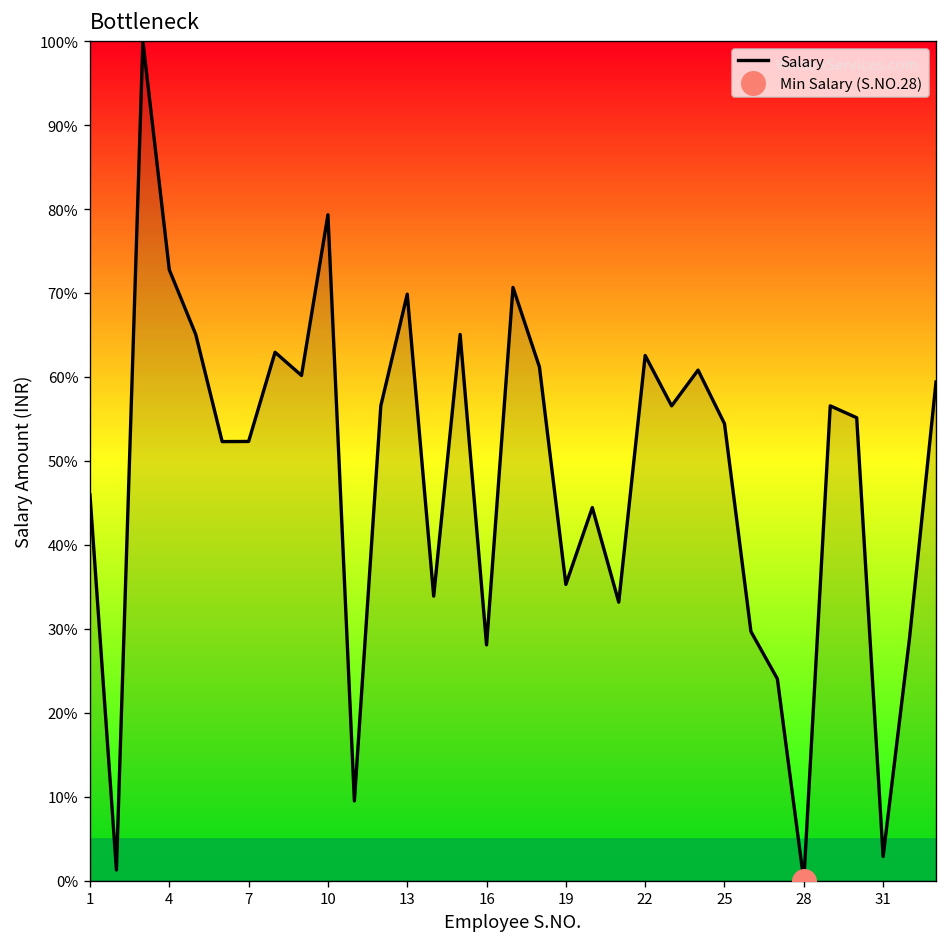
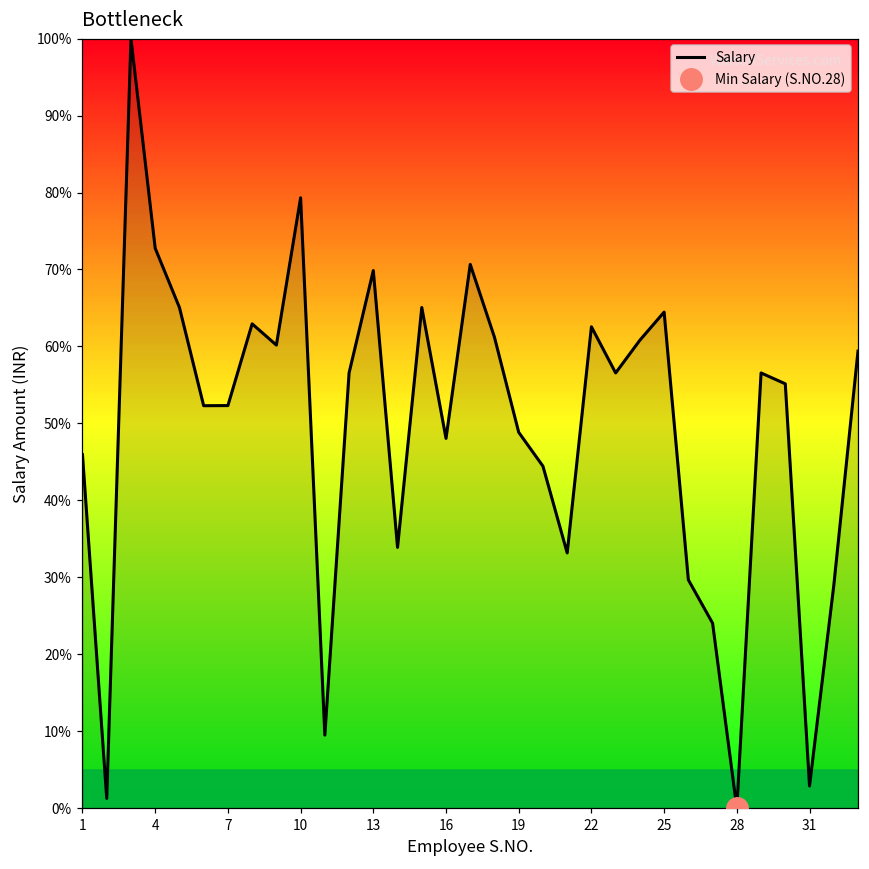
  {
    "Salary": {
      "1": "46%",
      "4": "73%",
      "7": "52%",
      "10": "79%",
      "13": "70%",
-     "16": "28%",
-     "19": "35%",
+     "16": "48%",
+     "19": "49%",
      "22": "63%",
-     "25": "54%"
+     "25": "64%"
    }
  }
